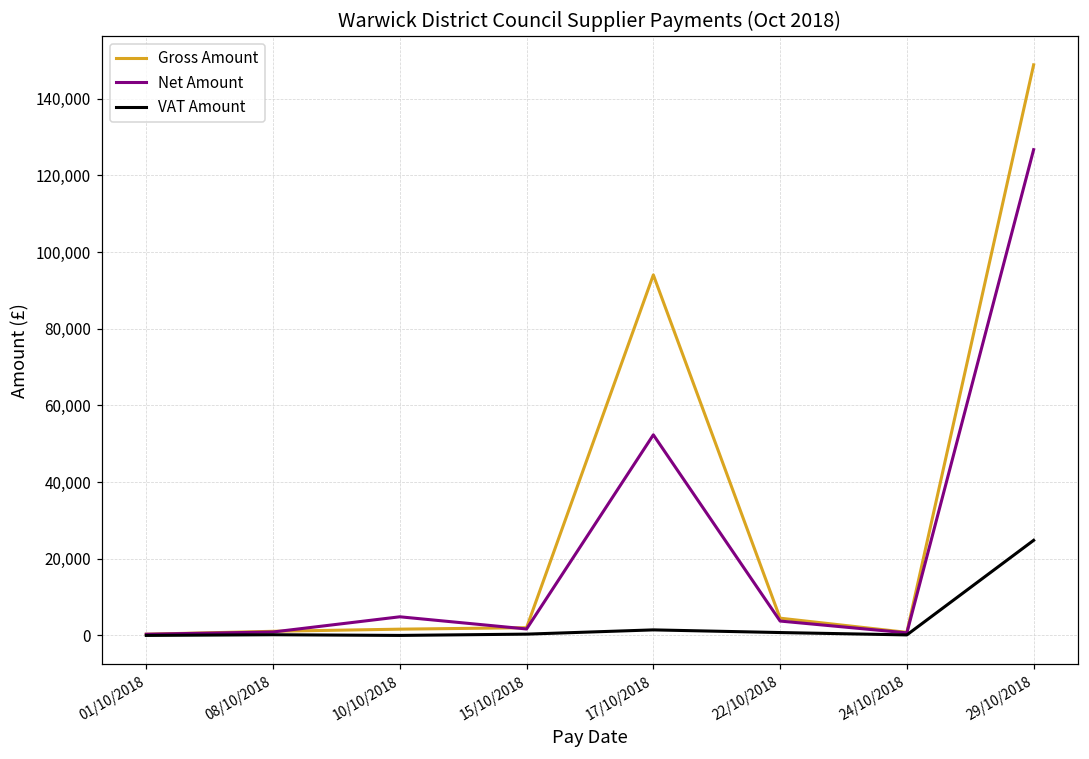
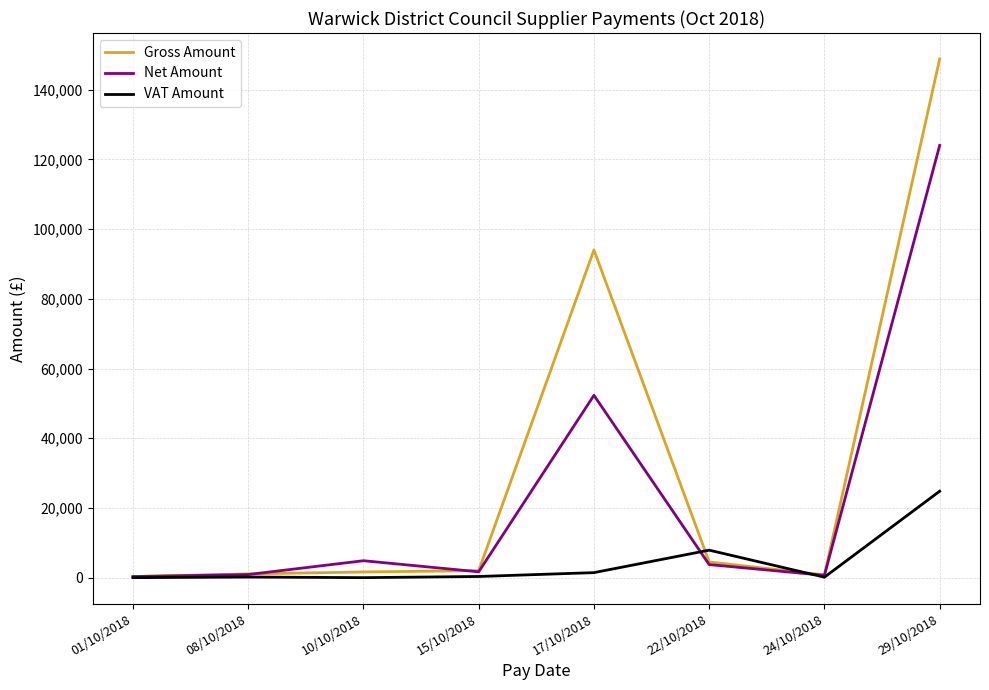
  {
    "Gross Amount": {
      "10/10/2018": "2,000",
      "17/10/2018": "94,000",
      "22/10/2018": "4,000",
      "29/10/2018": "149,000"
    },
    "Net Amount": {
      "10/10/2018": "5,000",
      "17/10/2018": "52,000",
      "22/10/2018": "4,000",
-     "29/10/2018": "127,000"
+     "29/10/2018": "124,000"
    },
    "VAT Amount": {
      "10/10/2018": "0",
      "15/10/2018": "0",
      "17/10/2018": "1,000",
-     "22/10/2018": "1,000",
+     "22/10/2018": "8,000",
      "29/10/2018": "25,000"
    }
  }
